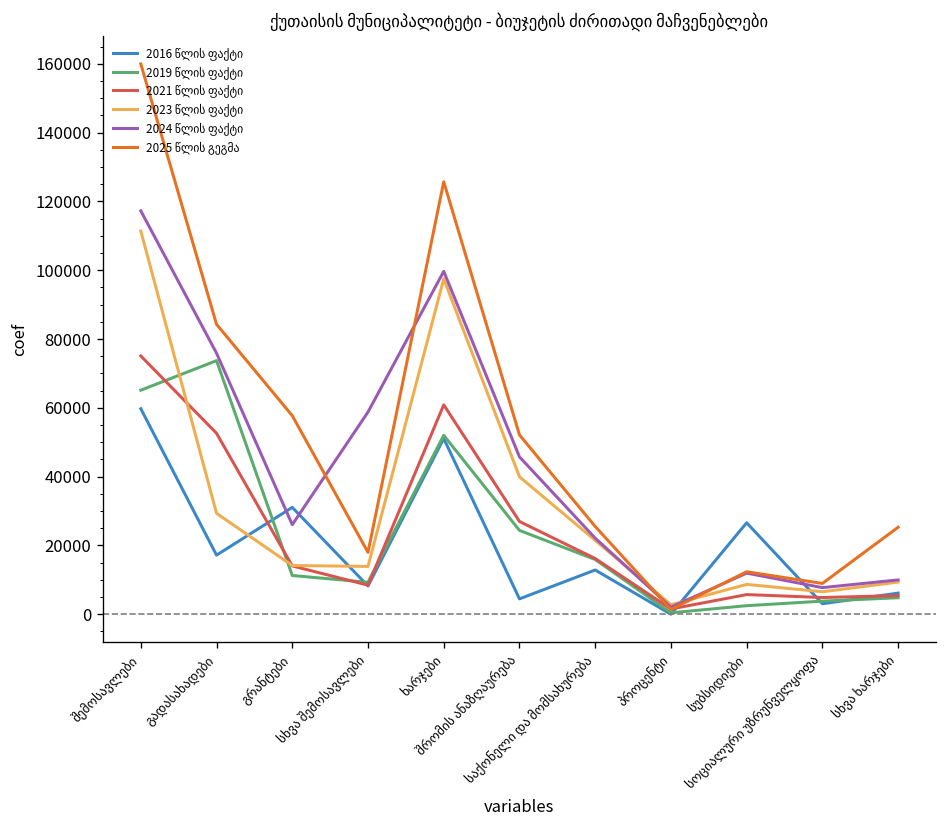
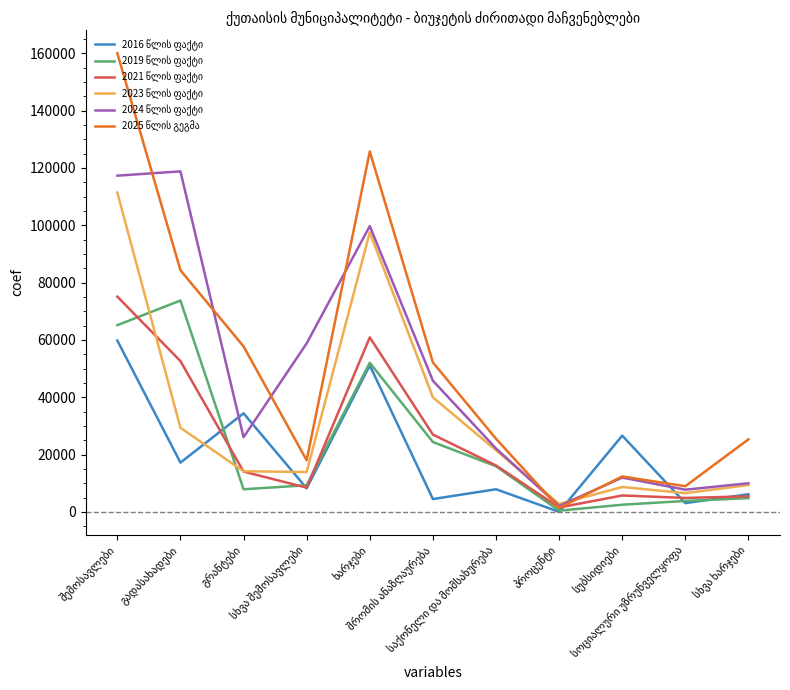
  {
    "2016 წლის ფაქტი": {
      "შემოსავლები": 60000,
      "გადასახადები": 17000,
-     "გრანტები": 31000,
+     "გრანტები": 34000,
      "ხარჯები": 51000,
      "შრომის ანაზღაურება": 4000,
-     "საქონელი და მომსახურება": 13000,
+     "საქონელი და მომსახურება": 8000,
      "სუბსიდიები": 27000
    },
    "2019 წლის ფაქტი": {
      "შემოსავლები": 65000,
      "გადასახადები": 74000,
-     "გრანტები": 11000,
+     "გრანტები": 8000,
      "ხარჯები": 52000,
      "შრომის ანაზღაურება": 24000,
      "სუბსიდიები": 2000
    },
    "2023 წლის ფაქტი": {
      "შემოსავლები": 111000,
      "გადასახადები": 29000,
      "სხვა შემოსავლები": 14000,
      "ხარჯები": 98000,
      "შრომის ანაზღაურება": 40000,
      "სუბსიდიები": 9000,
      "სოციალური უზრუნველყოფა": 7000
    },
    "2024 წლის ფაქტი": {
      "შემოსავლები": 117000,
-     "გადასახადები": 76000,
+     "გადასახადები": 119000,
      "გრანტები": 26000,
      "სხვა შემოსავლები": 59000,
      "ხარჯები": 100000,
      "შრომის ანაზღაურება": 46000,
      "სოციალური უზრუნველყოფა": 8000
    }
  }
